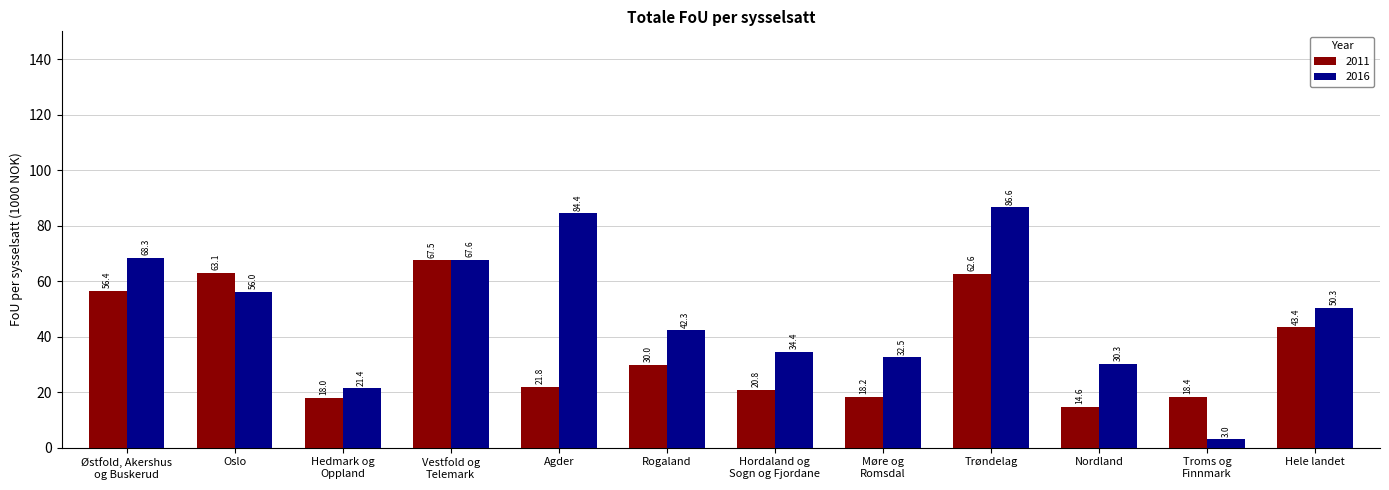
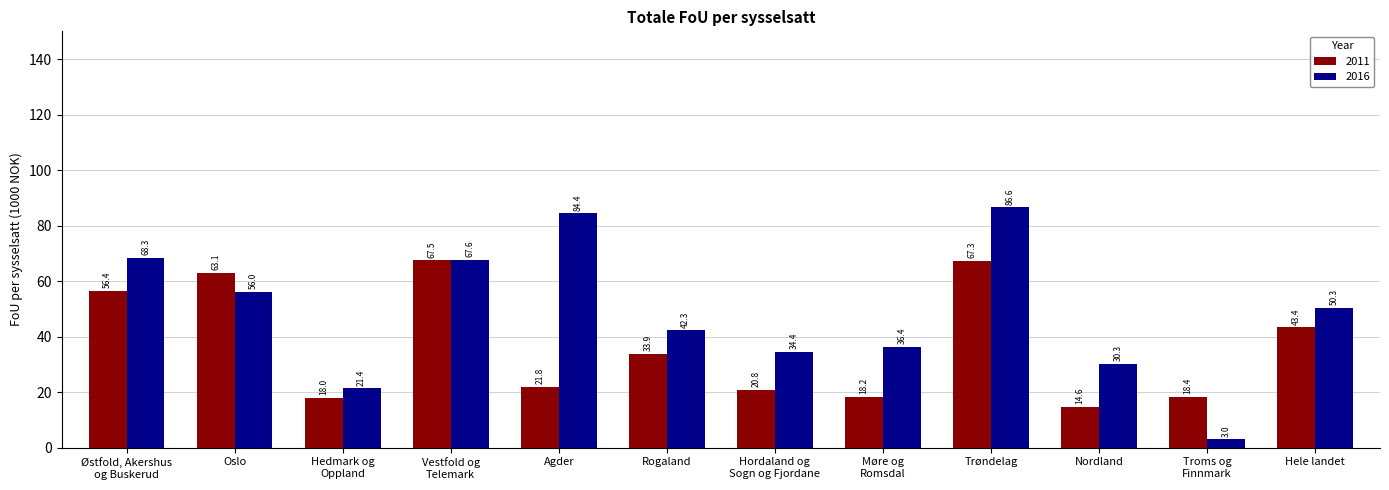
  {
    "2011": {
      "Østfold, Akershus og Buskerud": 56.4,
      "Oslo": 63.1,
      "Hedmark og Oppland": 18.0,
      "Vestfold og Telemark": 67.5,
      "Agder": 21.8,
-     "Rogaland": 30.0,
+     "Rogaland": 33.9,
      "Hordaland og Sogn og Fjordane": 20.8,
      "Møre og Romsdal": 18.2,
-     "Trøndelag": 62.6,
+     "Trøndelag": 67.3,
      "Nordland": 14.6,
      "Troms og Finnmark": 18.4,
      "Hele landet": 43.4
    },
    "2016": {
      "Østfold, Akershus og Buskerud": 68.3,
      "Oslo": 56.0,
      "Hedmark og Oppland": 21.4,
      "Vestfold og Telemark": 67.6,
      "Agder": 84.4,
      "Rogaland": 42.3,
      "Hordaland og Sogn og Fjordane": 34.4,
-     "Møre og Romsdal": 32.5,
+     "Møre og Romsdal": 36.4,
      "Trøndelag": 86.6,
      "Nordland": 30.3,
      "Troms og Finnmark": 3.0,
      "Hele landet": 50.3
    }
  }
